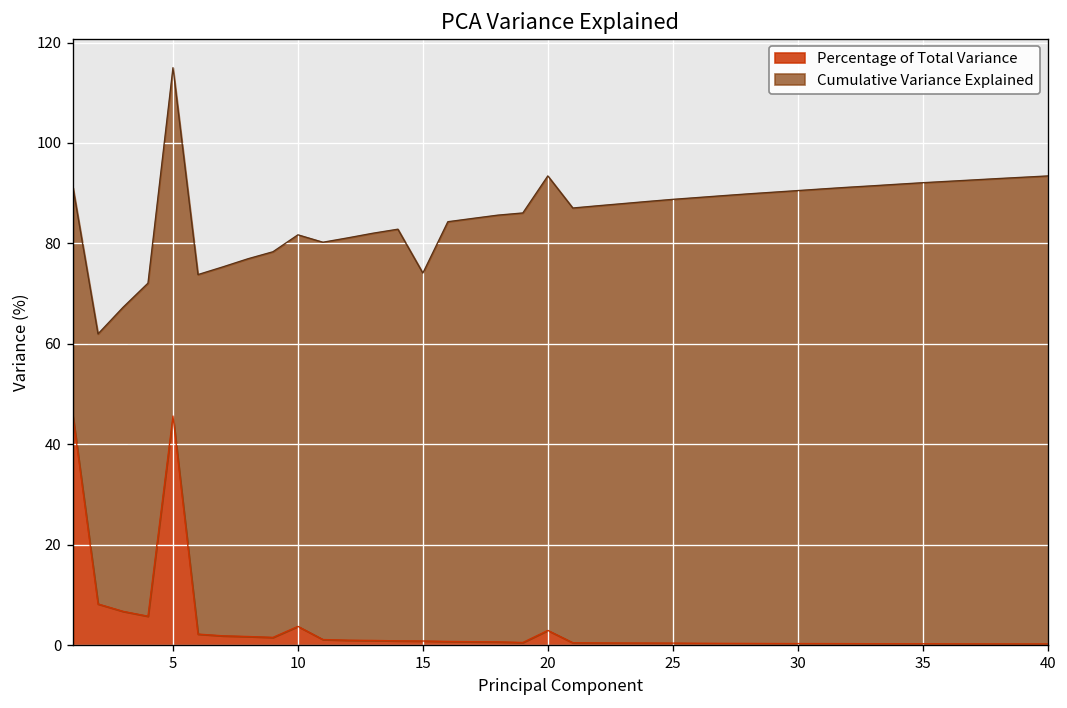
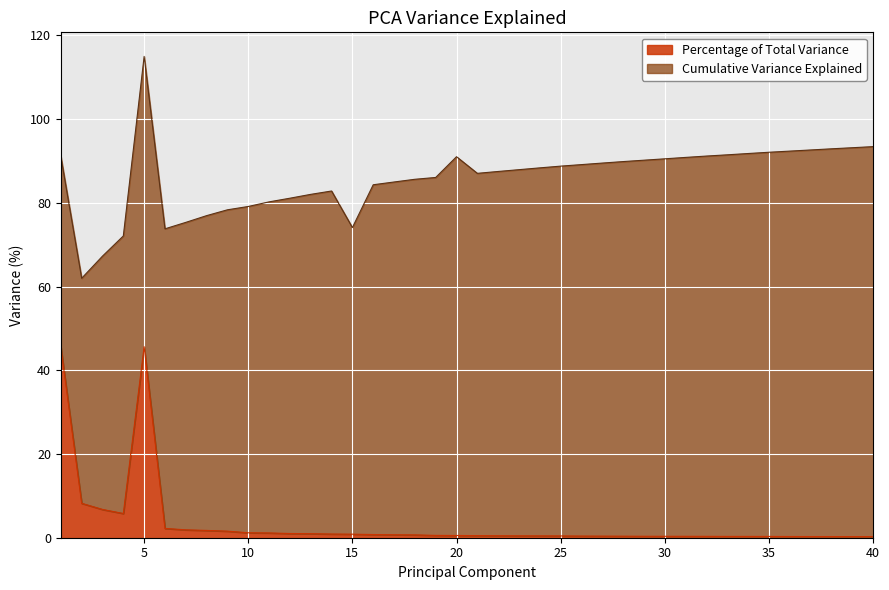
  {
    "Percentage of Total Variance": {
      "5": 46,
-     "10": 4,
+     "10": 1,
      "15": 1,
-     "20": 3,
+     "20": 1,
      "25": 0,
      "30": 0,
      "35": 0,
      "40": 0
    },
    "Cumulative Variance Explained": {
      "5": 69,
      "10": 78,
      "15": 73,
      "20": 90,
      "25": 88,
      "30": 90,
      "35": 92,
      "40": 93
    }
  }
